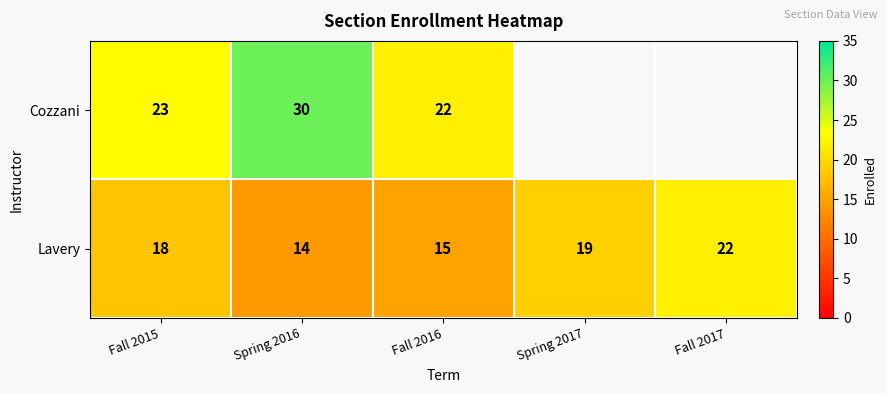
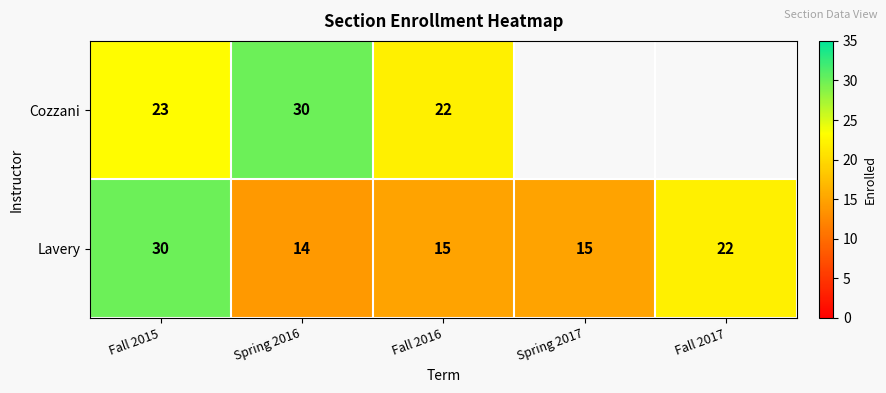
  {
    "Cozzani": {
      "Fall 2015": 23,
      "Spring 2016": 30,
      "Fall 2016": 22
    },
    "Lavery": {
-     "Fall 2015": 18,
+     "Fall 2015": 30,
      "Spring 2016": 14,
      "Fall 2016": 15,
-     "Spring 2017": 19,
+     "Spring 2017": 15,
      "Fall 2017": 22
    }
  }
